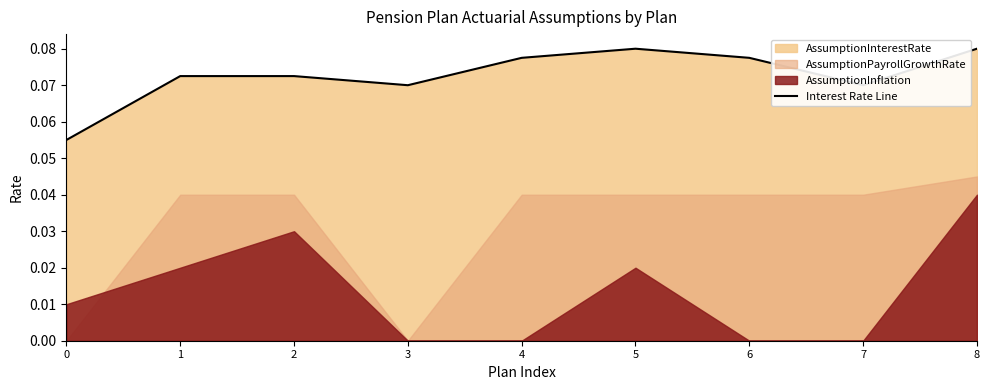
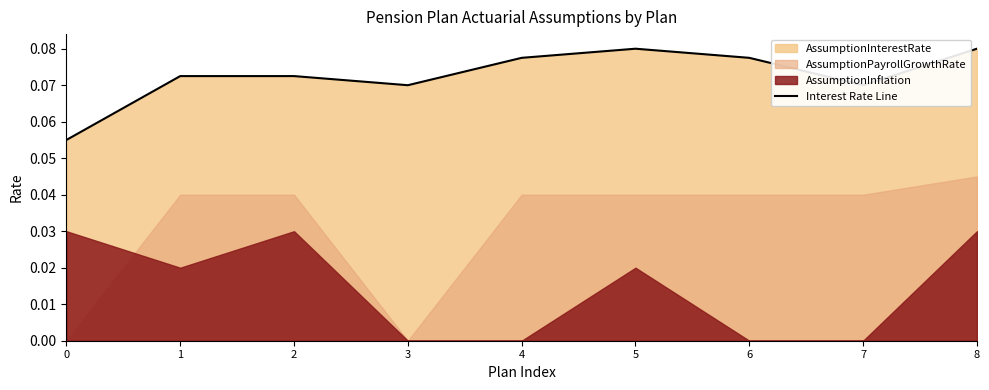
  {
    "AssumptionInflation": {
-     "0": 0.01,
+     "0": 0.03,
      "1": 0.02,
      "2": 0.03,
      "4": 0.00,
      "5": 0.02,
      "6": 0.00,
      "7": 0.00,
-     "8": 0.04
+     "8": 0.03
    }
  }
